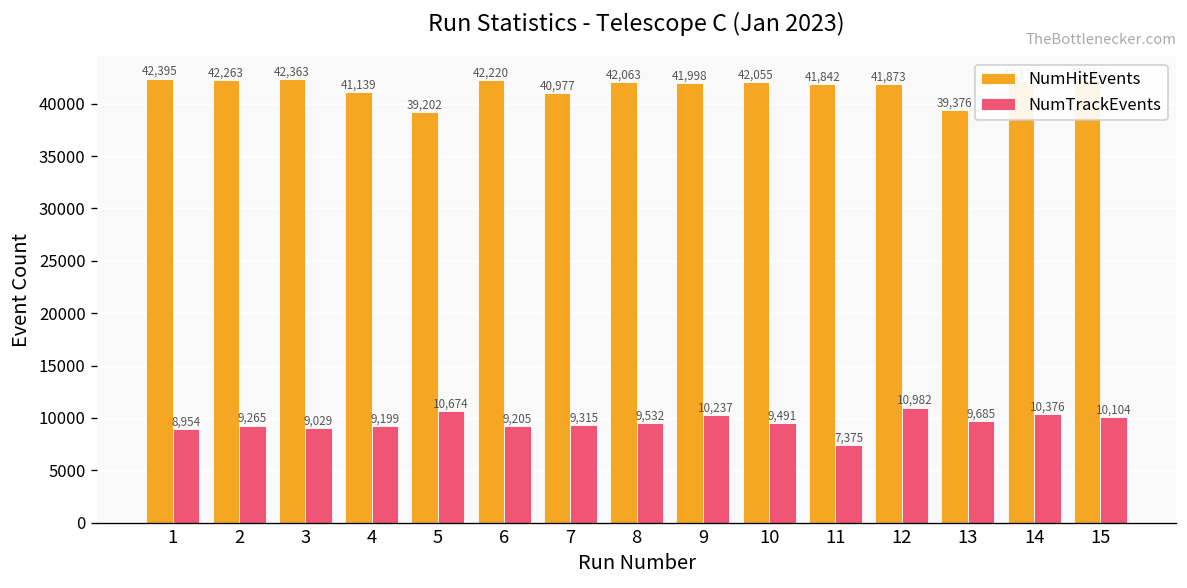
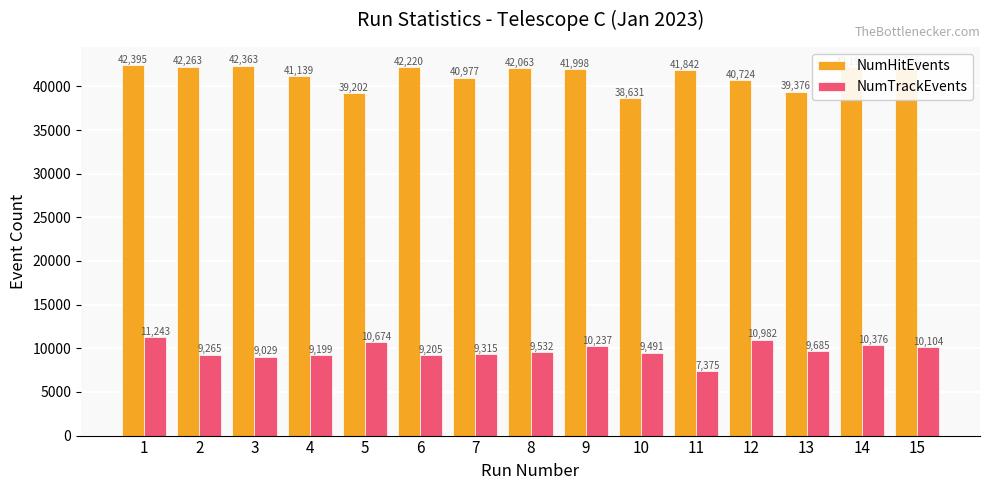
  {
    "NumHitEvents": {
      "1": "42,395",
      "2": "42,263",
      "3": "42,363",
      "4": "41,139",
      "5": "39,202",
      "6": "42,220",
      "7": "40,977",
      "8": "42,063",
      "9": "41,998",
-     "10": "42,055",
+     "10": "38,631",
      "11": "41,842",
-     "12": "41,873",
+     "12": "40,724",
      "13": "39,376"
    },
    "NumTrackEvents": {
-     "1": "8,954",
+     "1": "11,243",
      "2": "9,265",
      "3": "9,029",
      "4": "9,199",
      "5": "10,674",
      "6": "9,205",
      "7": "9,315",
      "8": "9,532",
      "9": "10,237",
      "10": "9,491",
      "11": "7,375",
      "12": "10,982",
      "13": "9,685",
      "14": "10,376",
      "15": "10,104"
    }
  }
